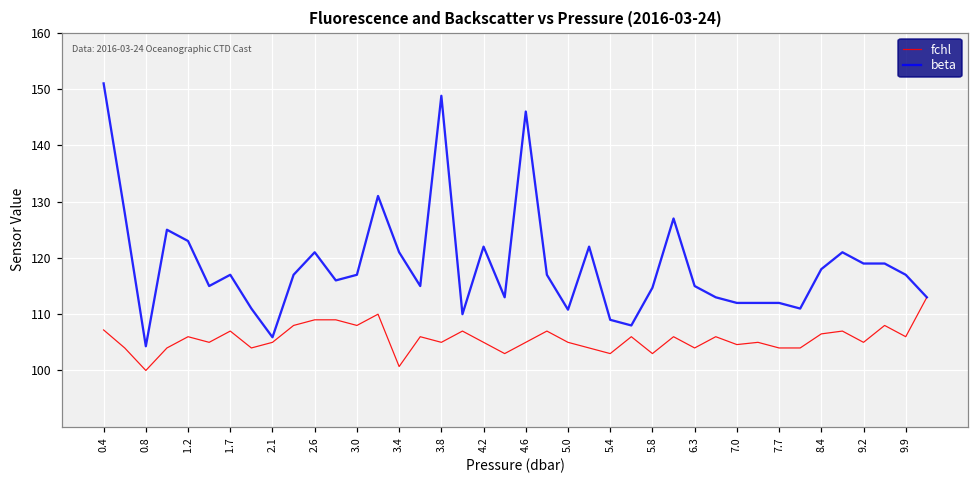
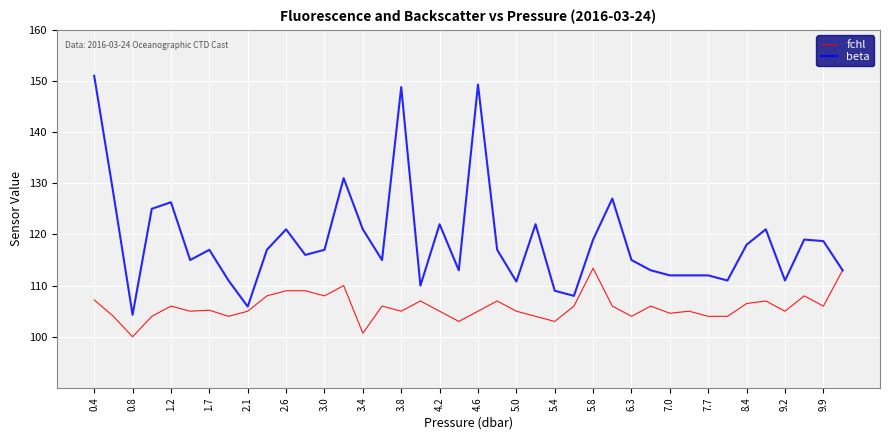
  {
    "fchl": {
      "0.4": 107,
      "0.8": 100,
      "1.2": 106,
-     "1.7": 107,
+     "1.7": 105,
      "2.1": 105,
      "2.6": 109,
      "3.0": 108,
      "3.4": 101,
      "3.8": 105,
      "4.2": 105,
      "4.6": 105,
      "5.0": 105,
      "5.4": 103,
-     "5.8": 103,
+     "5.8": 113,
      "6.3": 104,
      "7.0": 105,
      "7.7": 104,
      "8.4": 107,
      "9.2": 105,
      "9.9": 106
    },
    "beta": {
      "0.4": 151,
      "0.8": 104,
-     "1.2": 123,
+     "1.2": 126,
      "1.7": 117,
      "2.1": 106,
      "2.6": 121,
      "3.0": 117,
      "3.4": 121,
      "3.8": 149,
      "4.2": 122,
-     "4.6": 146,
+     "4.6": 149,
      "5.0": 111,
      "5.4": 109,
-     "5.8": 115,
+     "5.8": 119,
      "6.3": 115,
      "7.0": 112,
      "7.7": 112,
      "8.4": 118,
-     "9.2": 119,
-     "9.9": 117
+     "9.2": 111,
+     "9.9": 119
    }
  }
